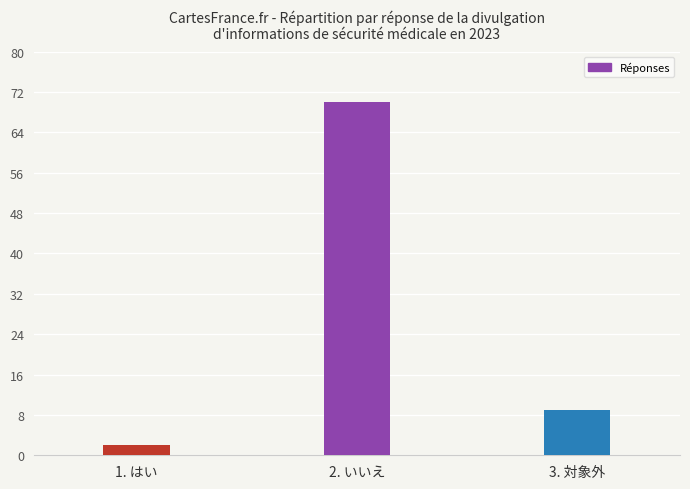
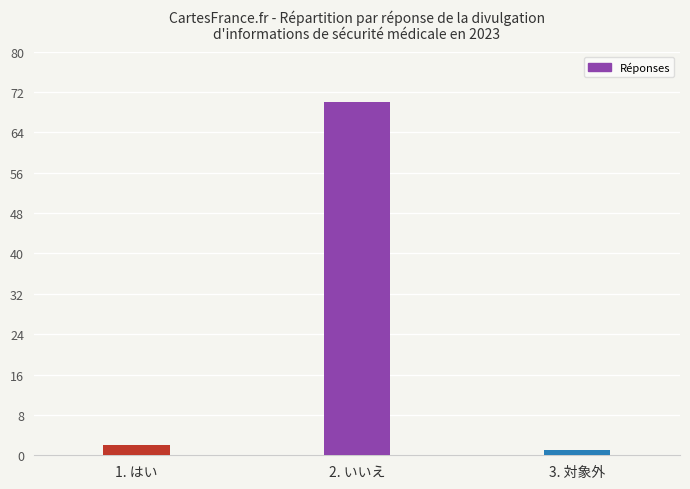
  {
    "1. はい": 2,
    "2. いいえ": 70,
-   "3. 対象外": 9
+   "3. 対象外": 1
  }
